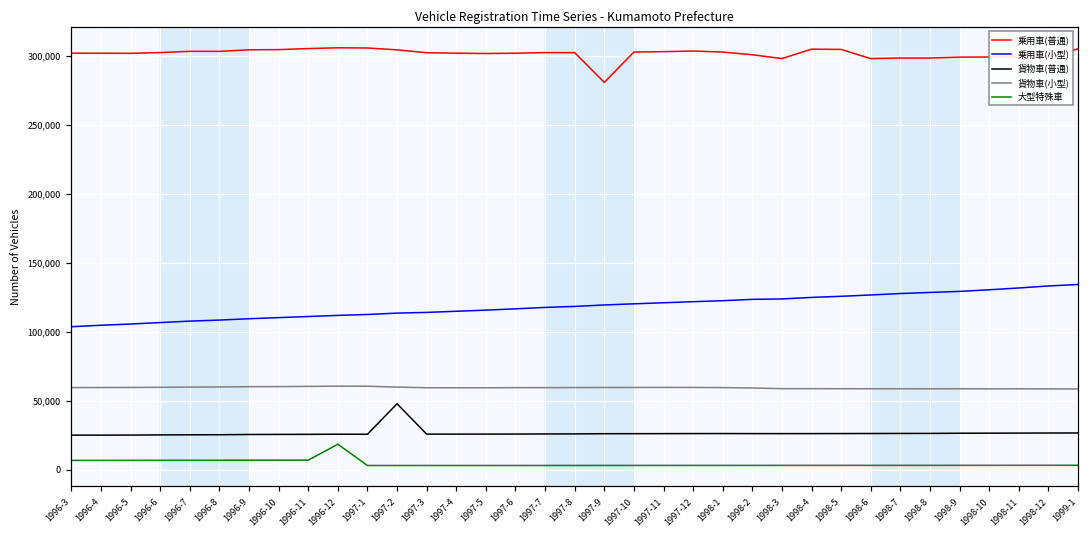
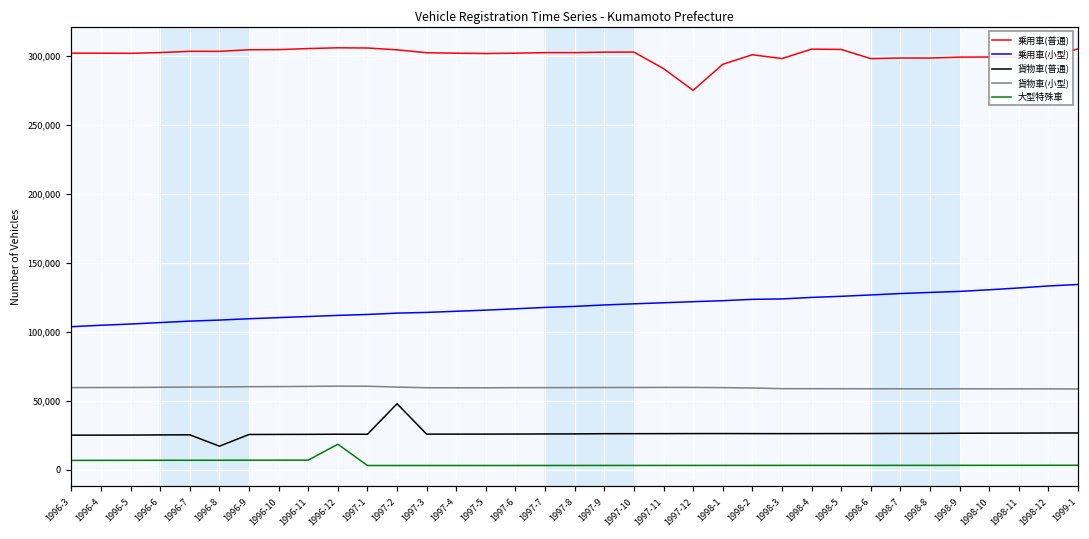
  {
    "乗用車(普通)": {
      "1996-3": "302,000",
      "1996-4": "302,000",
      "1996-5": "302,000",
      "1996-6": "302,000",
      "1996-7": "303,000",
      "1996-8": "303,000",
      "1996-9": "304,000",
      "1996-10": "304,000",
      "1996-11": "305,000",
      "1996-12": "306,000",
      "1997-1": "305,000",
      "1997-2": "304,000",
      "1997-3": "302,000",
      "1997-4": "302,000",
      "1997-5": "301,000",
      "1997-6": "302,000",
      "1997-7": "302,000",
      "1997-8": "302,000",
-     "1997-9": "281,000",
+     "1997-9": "302,000",
      "1997-10": "303,000",
-     "1997-11": "303,000",
-     "1997-12": "303,000",
-     "1998-1": "303,000",
+     "1997-11": "291,000",
+     "1997-12": "275,000",
+     "1998-1": "294,000",
      "1998-2": "301,000",
      "1998-3": "298,000",
      "1998-4": "305,000",
      "1998-5": "304,000",
      "1998-6": "298,000",
      "1998-7": "298,000",
      "1998-8": "298,000",
      "1998-9": "299,000",
      "1999-1": "305,000"
    },
    "乗用車(小型)": {
      "1996-3": "104,000",
      "1996-4": "105,000",
      "1996-5": "106,000",
      "1996-6": "107,000",
      "1996-7": "108,000",
      "1996-8": "108,000",
      "1996-9": "109,000",
      "1996-10": "110,000",
      "1996-11": "111,000",
      "1996-12": "112,000",
      "1997-1": "113,000",
      "1997-2": "113,000",
      "1997-3": "114,000",
      "1997-4": "115,000",
      "1997-5": "116,000",
      "1997-6": "117,000",
      "1997-7": "118,000",
      "1997-8": "118,000",
      "1997-9": "119,000",
      "1997-10": "120,000",
      "1997-11": "121,000",
      "1997-12": "122,000",
      "1998-1": "122,000",
      "1998-2": "123,000",
      "1998-3": "124,000",
      "1998-4": "125,000",
      "1998-5": "126,000",
      "1998-6": "127,000",
      "1998-7": "128,000",
      "1998-8": "128,000",
      "1998-9": "129,000",
      "1998-10": "130,000",
      "1998-11": "132,000",
      "1998-12": "133,000",
      "1999-1": "134,000"
    },
    "貨物車(普通)": {
      "1996-3": "25,000",
      "1996-4": "25,000",
      "1996-5": "25,000",
      "1996-6": "25,000",
      "1996-7": "25,000",
-     "1996-8": "25,000",
+     "1996-8": "17,000",
      "1996-9": "26,000",
      "1996-10": "26,000",
      "1996-11": "26,000",
      "1996-12": "26,000",
      "1997-1": "26,000",
      "1997-2": "48,000",
      "1997-3": "26,000",
      "1997-4": "26,000",
      "1997-5": "26,000",
      "1997-6": "26,000",
      "1997-7": "26,000",
      "1997-8": "26,000",
      "1997-9": "26,000",
      "1997-10": "26,000",
      "1997-11": "26,000",
      "1997-12": "26,000",
      "1998-1": "26,000",
      "1998-2": "26,000",
      "1998-3": "26,000",
      "1998-4": "26,000",
      "1998-5": "26,000",
      "1998-6": "26,000",
      "1998-7": "26,000",
      "1998-8": "26,000",
      "1998-9": "27,000",
      "1998-10": "27,000",
      "1998-11": "27,000",
      "1998-12": "27,000",
      "1999-1": "27,000"
    },
    "貨物車(小型)": {
      "1996-3": "60,000",
      "1996-4": "60,000",
      "1996-5": "60,000",
      "1996-6": "60,000",
      "1996-7": "60,000",
      "1996-8": "60,000",
      "1996-9": "60,000",
      "1996-10": "60,000",
      "1996-11": "60,000",
      "1996-12": "61,000",
      "1997-1": "61,000",
      "1997-2": "60,000",
      "1997-3": "59,000",
      "1997-4": "59,000",
      "1997-5": "59,000",
      "1997-6": "60,000",
      "1997-7": "60,000",
      "1997-8": "60,000",
      "1997-9": "60,000",
      "1997-10": "60,000",
      "1997-11": "60,000",
      "1997-12": "60,000",
      "1998-1": "60,000",
      "1998-2": "59,000",
      "1998-3": "59,000",
      "1998-4": "59,000",
      "1998-5": "59,000",
      "1998-6": "59,000",
      "1998-7": "59,000",
      "1998-8": "59,000",
      "1998-9": "59,000",
      "1998-10": "59,000",
      "1998-11": "59,000",
      "1998-12": "59,000",
      "1999-1": "59,000"
    },
    "大型特殊車": {
      "1996-3": "7,000",
      "1996-4": "7,000",
      "1996-5": "7,000",
      "1996-6": "7,000",
      "1996-7": "7,000",
      "1996-8": "7,000",
      "1996-9": "7,000",
      "1996-10": "7,000",
      "1996-11": "7,000",
      "1996-12": "19,000",
      "1997-1": "3,000",
      "1997-2": "3,000",
      "1997-3": "3,000",
      "1997-4": "3,000",
      "1997-5": "3,000",
      "1997-6": "3,000",
      "1997-7": "3,000",
      "1997-8": "3,000",
      "1997-9": "3,000",
      "1997-10": "3,000",
      "1997-11": "3,000",
      "1997-12": "3,000",
      "1998-1": "3,000",
      "1998-2": "3,000",
      "1998-3": "3,000",
      "1998-4": "3,000",
      "1998-5": "3,000",
      "1998-6": "3,000",
      "1998-7": "3,000",
      "1998-8": "3,000",
      "1998-9": "3,000",
      "1998-10": "3,000",
      "1998-11": "3,000",
      "1998-12": "3,000",
      "1999-1": "3,000"
    }
  }
